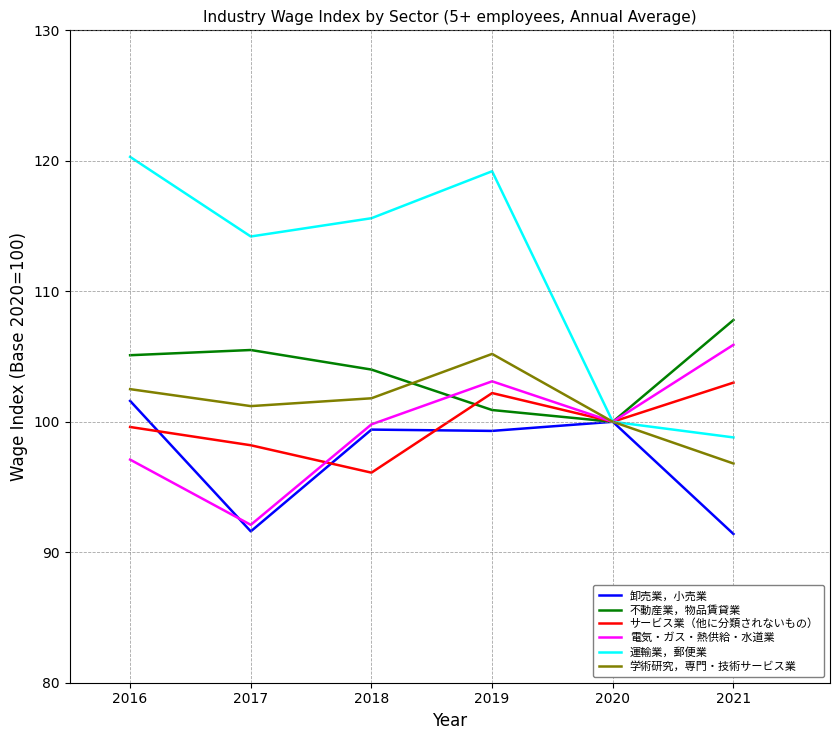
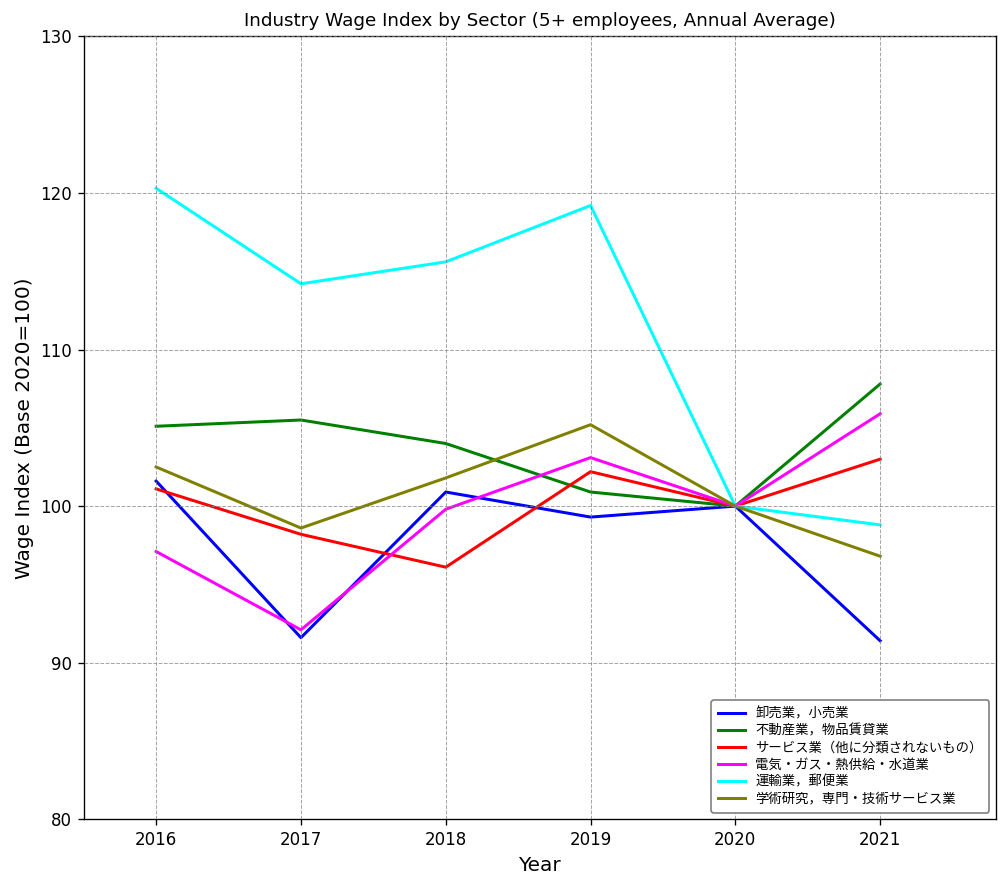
  {
    "卸売業，小売業": {
      "2016": 101.6,
      "2017": 91.6,
-     "2018": 99.4,
+     "2018": 100.9,
      "2019": 99.3,
      "2021": 91.4
    },
    "不動産業，物品賃貸業": {
      "2016": 105.1,
      "2017": 105.5,
      "2018": 104.0,
      "2019": 100.9,
      "2021": 107.8
    },
    "サービス業（他に分類されないもの）": {
-     "2016": 99.6,
+     "2016": 101.1,
      "2017": 98.2,
      "2018": 96.1,
      "2019": 102.2,
      "2021": 103.0
    },
    "電気・ガス・熱供給・水道業": {
      "2016": 97.1,
      "2017": 92.1,
      "2018": 99.8,
      "2019": 103.1,
      "2021": 105.9
    },
    "運輸業，郵便業": {
      "2016": 120.3,
      "2017": 114.2,
      "2018": 115.6,
      "2019": 119.2,
      "2021": 98.8
    },
    "学術研究，専門・技術サービス業": {
      "2016": 102.5,
-     "2017": 101.2,
+     "2017": 98.6,
      "2018": 101.8,
      "2019": 105.2,
      "2021": 96.8
    }
  }
